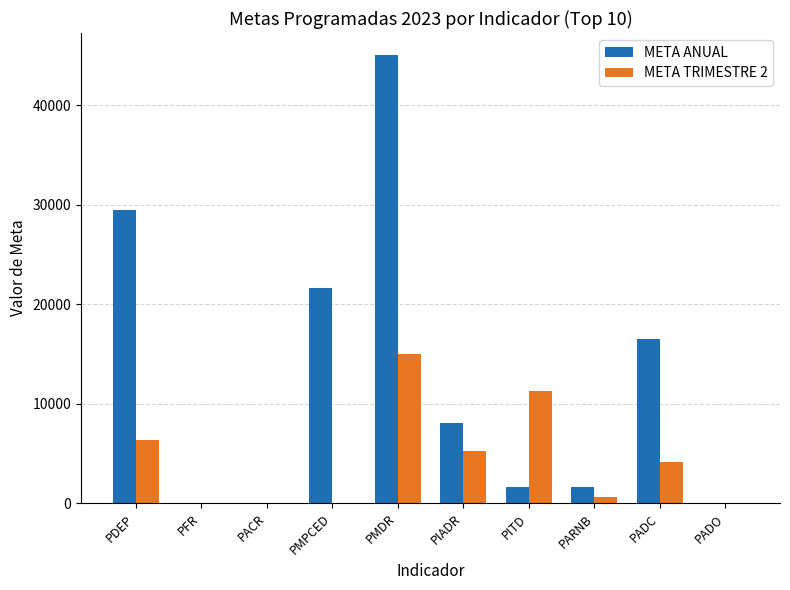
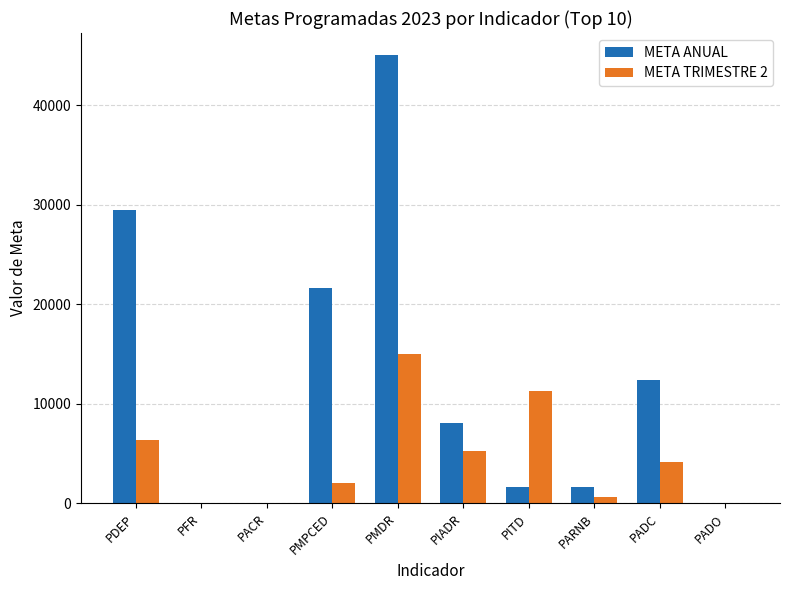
  {
    "META ANUAL": {
      "PDEP": 29000,
      "PMPCED": 22000,
      "PMDR": 45000,
      "PIADR": 8000,
      "PITD": 2000,
      "PARNB": 2000,
-     "PADC": 17000
+     "PADC": 12000
    },
    "META TRIMESTRE 2": {
      "PDEP": 6000,
-     "PMPCED": 0,
+     "PMPCED": 2000,
      "PMDR": 15000,
      "PIADR": 5000,
      "PITD": 11000,
      "PARNB": 1000,
      "PADC": 4000
    }
  }
